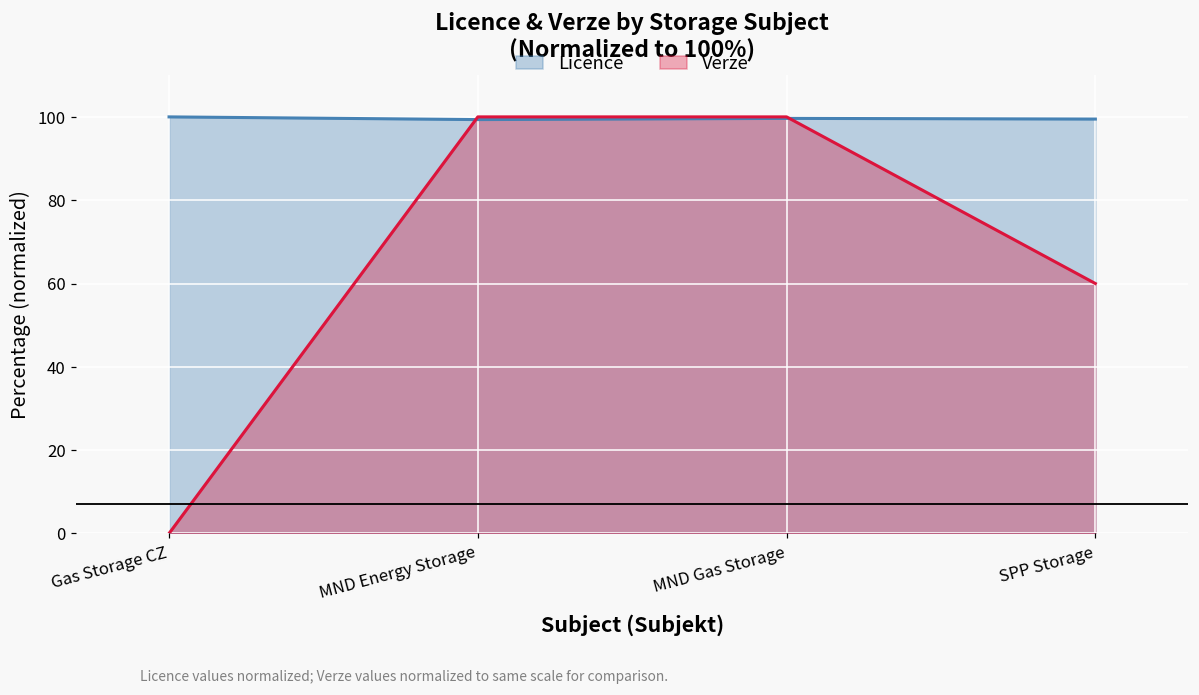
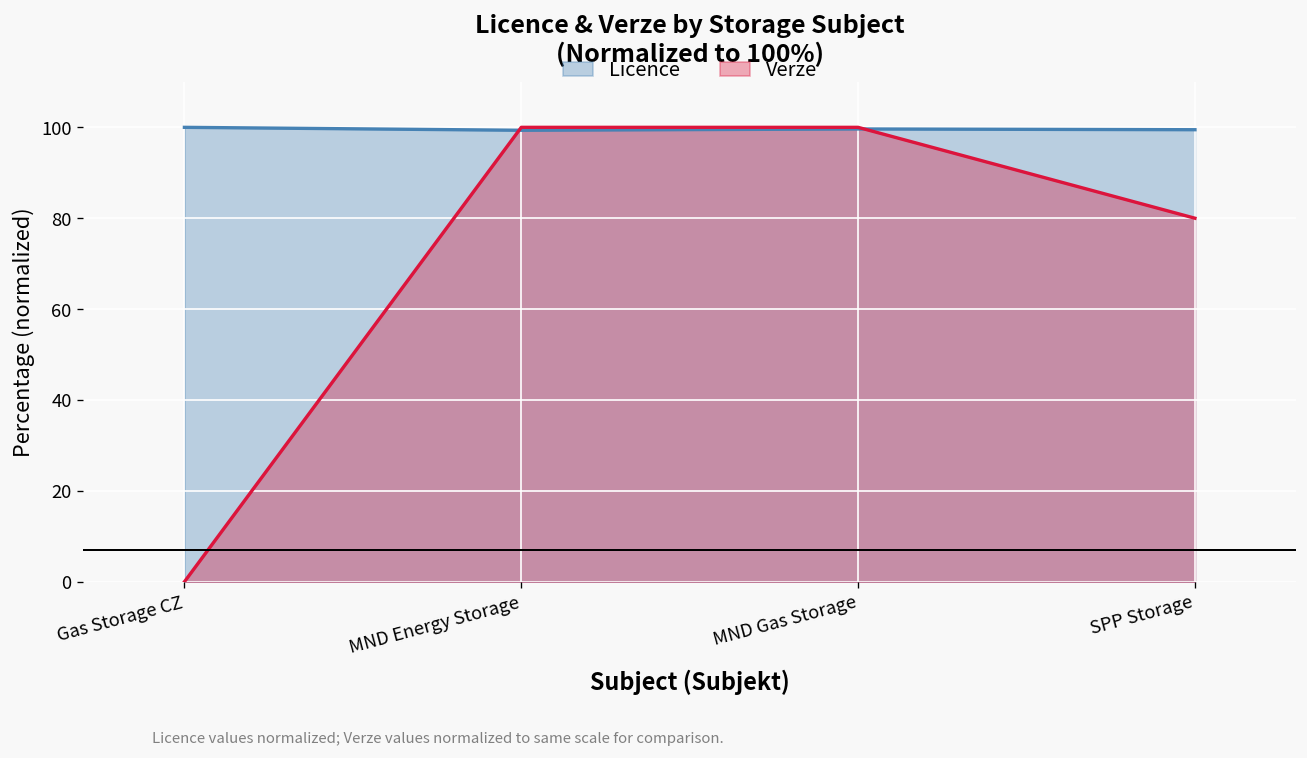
  {
    "Licence": {
      "Gas Storage CZ": 100,
      "SPP Storage": 99
    },
    "Verze": {
      "Gas Storage CZ": 0,
-     "SPP Storage": 60
+     "SPP Storage": 80
    }
  }
